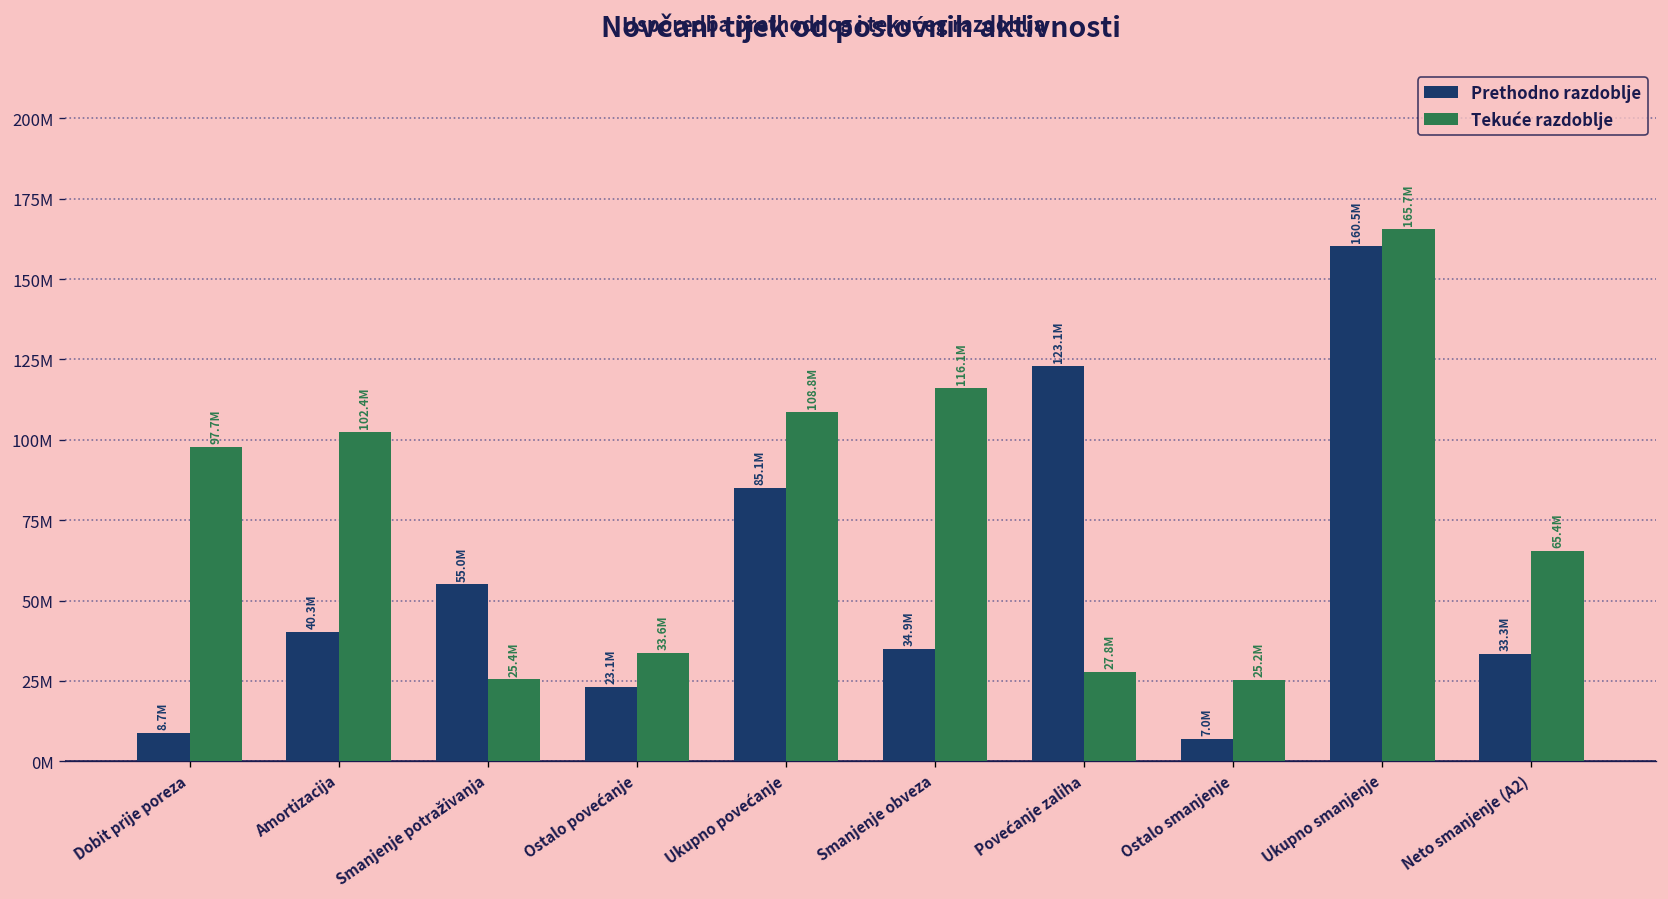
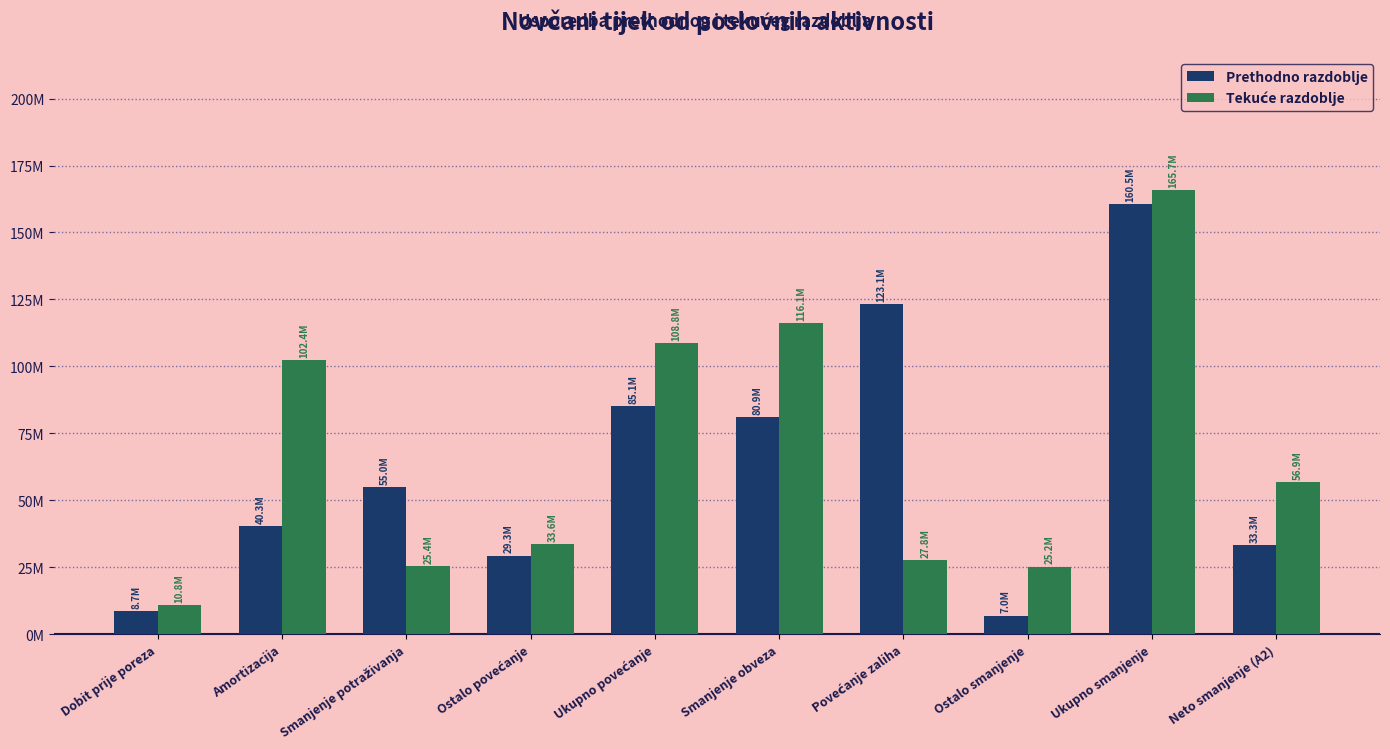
  {
    "Prethodno razdoblje": {
      "Dobit prije poreza": "8.7M",
      "Amortizacija": "40.3M",
      "Smanjenje potraživanja": "55.0M",
-     "Ostalo povećanje": "23.1M",
+     "Ostalo povećanje": "29.3M",
      "Ukupno povećanje": "85.1M",
-     "Smanjenje obveza": "34.9M",
+     "Smanjenje obveza": "80.9M",
      "Povećanje zaliha": "123.1M",
      "Ostalo smanjenje": "7.0M",
      "Ukupno smanjenje": "160.5M",
      "Neto smanjenje (A2)": "33.3M"
    },
    "Tekuće razdoblje": {
-     "Dobit prije poreza": "97.7M",
+     "Dobit prije poreza": "10.8M",
      "Amortizacija": "102.4M",
      "Smanjenje potraživanja": "25.4M",
      "Ostalo povećanje": "33.6M",
      "Ukupno povećanje": "108.8M",
      "Smanjenje obveza": "116.1M",
      "Povećanje zaliha": "27.8M",
      "Ostalo smanjenje": "25.2M",
      "Ukupno smanjenje": "165.7M",
-     "Neto smanjenje (A2)": "65.4M"
+     "Neto smanjenje (A2)": "56.9M"
    }
  }
